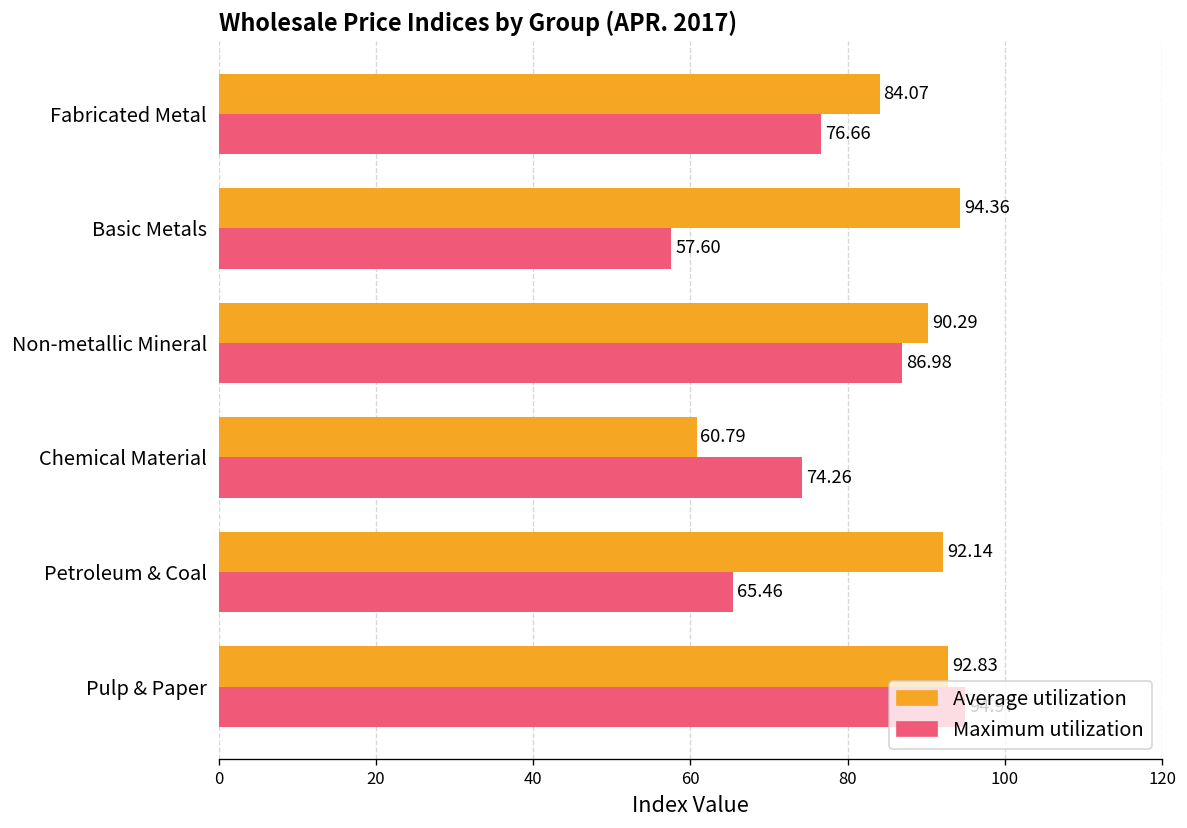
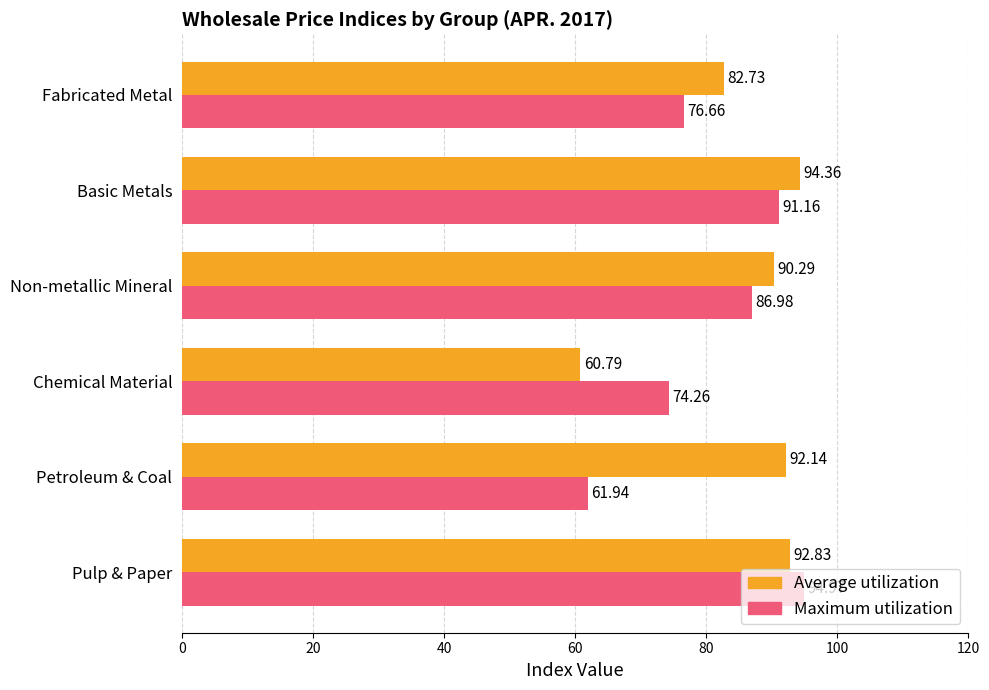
  {
    "Average utilization": {
-     "Fabricated Metal": 84.07,
+     "Fabricated Metal": 82.73,
      "Basic Metals": 94.36,
      "Non-metallic Mineral": 90.29,
      "Chemical Material": 60.79,
      "Petroleum & Coal": 92.14,
      "Pulp & Paper": 92.83
    },
    "Maximum utilization": {
      "Fabricated Metal": 76.66,
-     "Basic Metals": 57.60,
+     "Basic Metals": 91.16,
      "Non-metallic Mineral": 86.98,
      "Chemical Material": 74.26,
-     "Petroleum & Coal": 65.46
+     "Petroleum & Coal": 61.94
    }
  }
